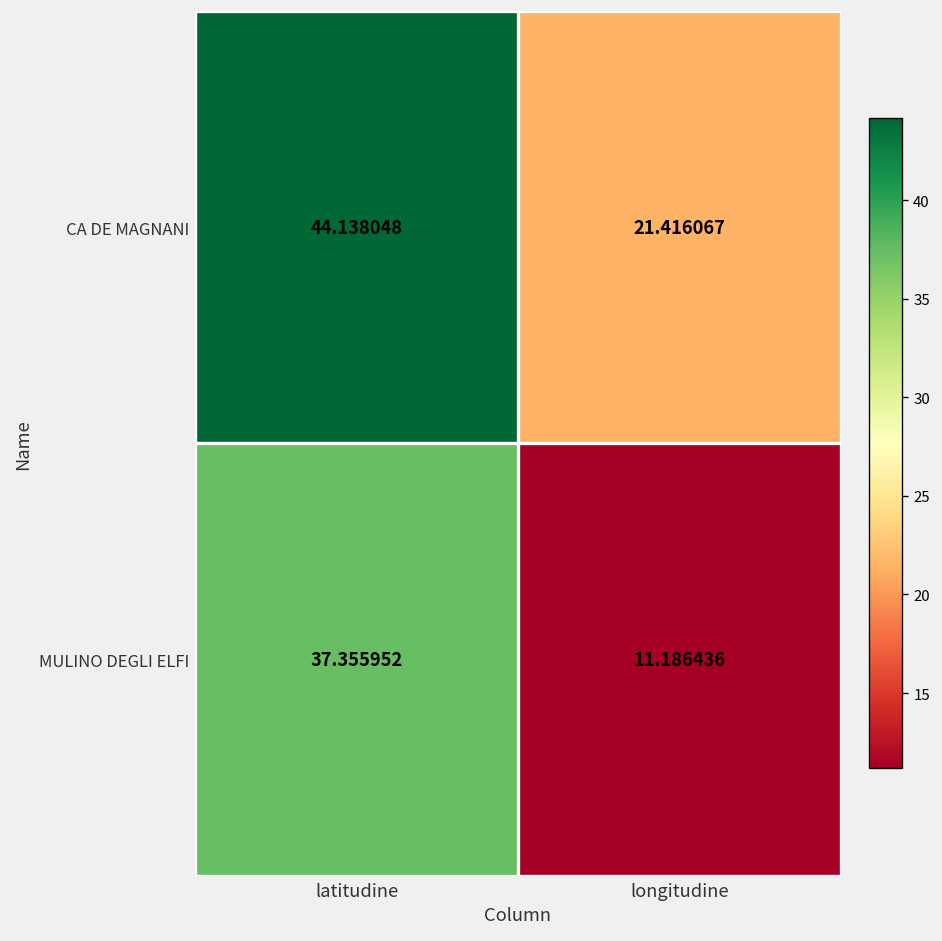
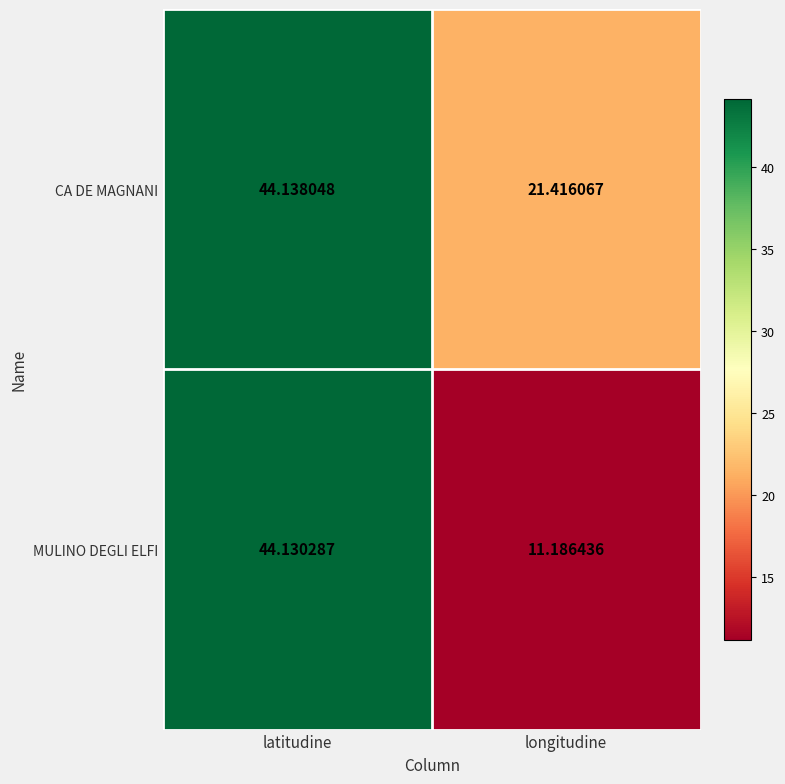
  {
    "CA DE MAGNANI": {
      "latitudine": 44.138048,
      "longitudine": 21.416067
    },
    "MULINO DEGLI ELFI": {
-     "latitudine": 37.355952,
+     "latitudine": 44.130287,
      "longitudine": 11.186436
    }
  }
